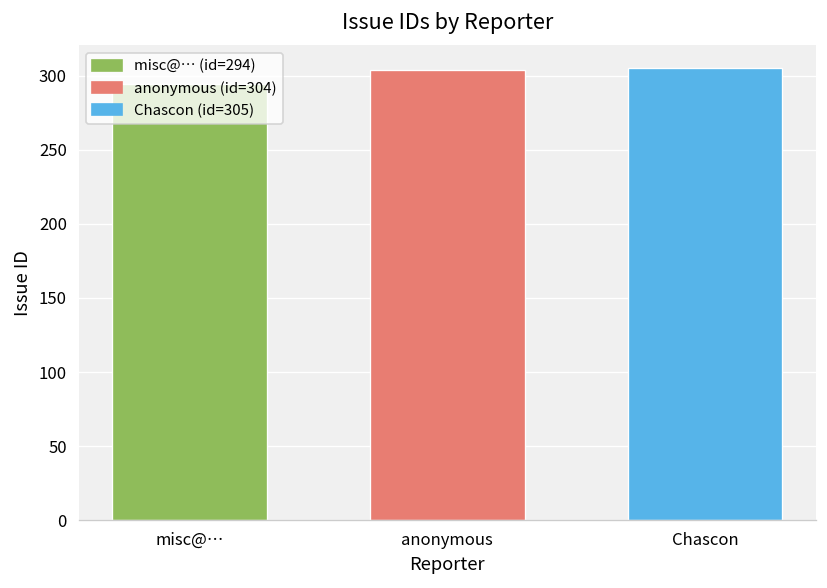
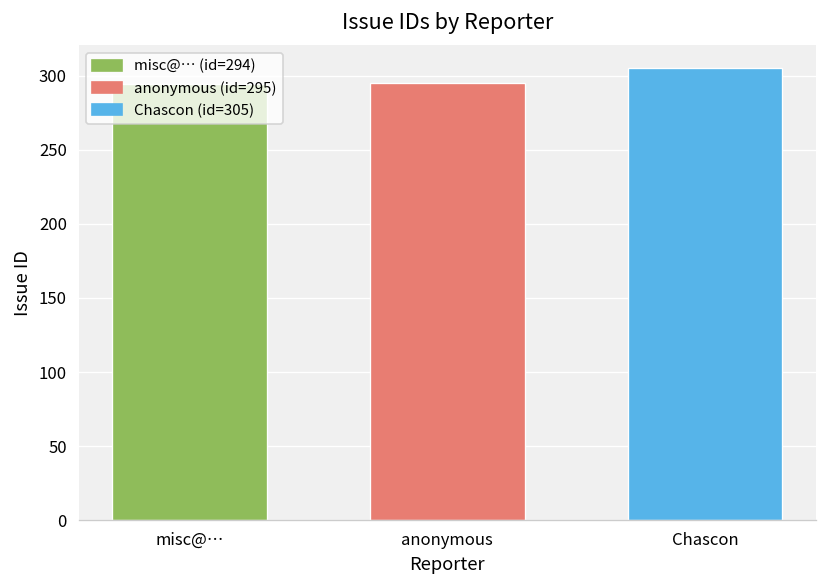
  {
-   "anonymous": 304,
+   "anonymous": 295,
    "Chascon": 305
  }
